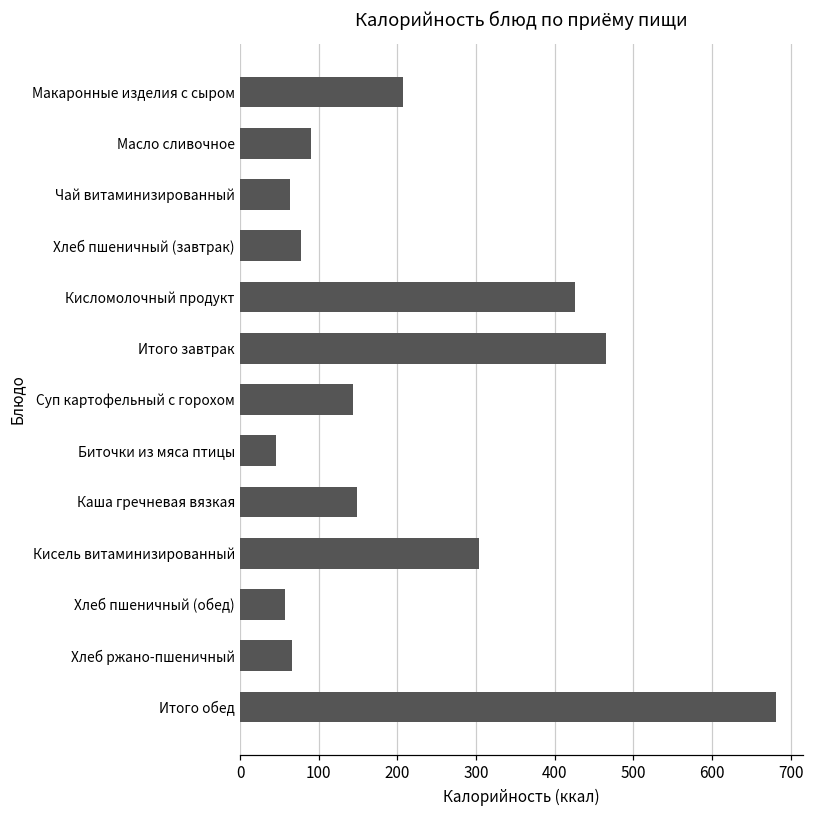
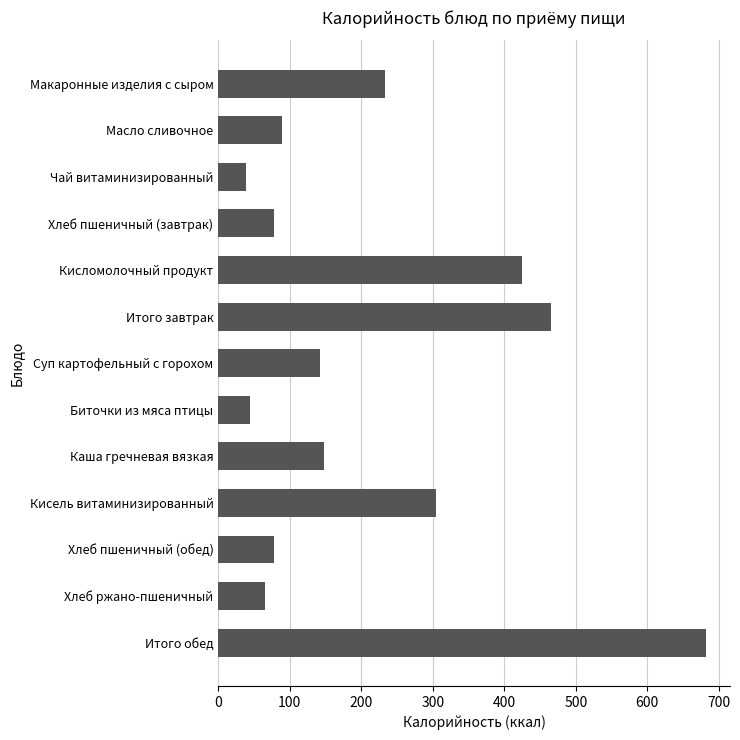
  {
-   "Макаронные изделия с сыром": 210,
+   "Макаронные изделия с сыром": 230,
    "Масло сливочное": 90,
-   "Чай витаминизированный": 60,
+   "Чай витаминизированный": 40,
    "Хлеб пшеничный (завтрак)": 80,
    "Кисломолочный продукт": 430,
    "Итого завтрак": 470,
    "Суп картофельный с горохом": 140,
    "Биточки из мяса птицы": 50,
    "Каша гречневая вязкая": 150,
    "Кисель витаминизированный": 300,
-   "Хлеб пшеничный (обед)": 60,
+   "Хлеб пшеничный (обед)": 80,
    "Хлеб ржано-пшеничный": 70,
    "Итого обед": 680
  }
